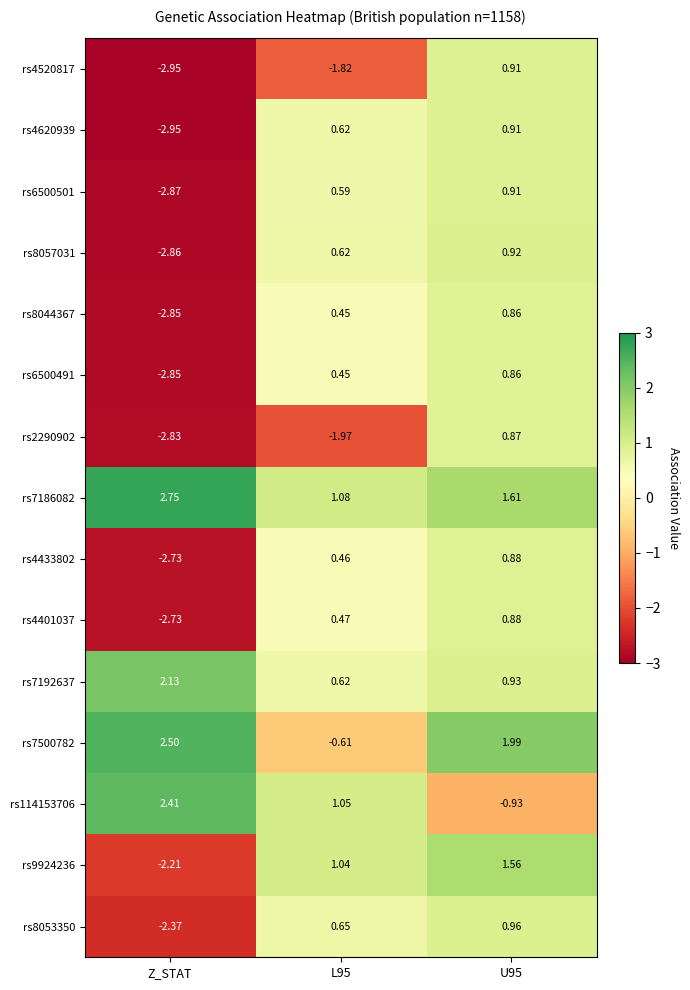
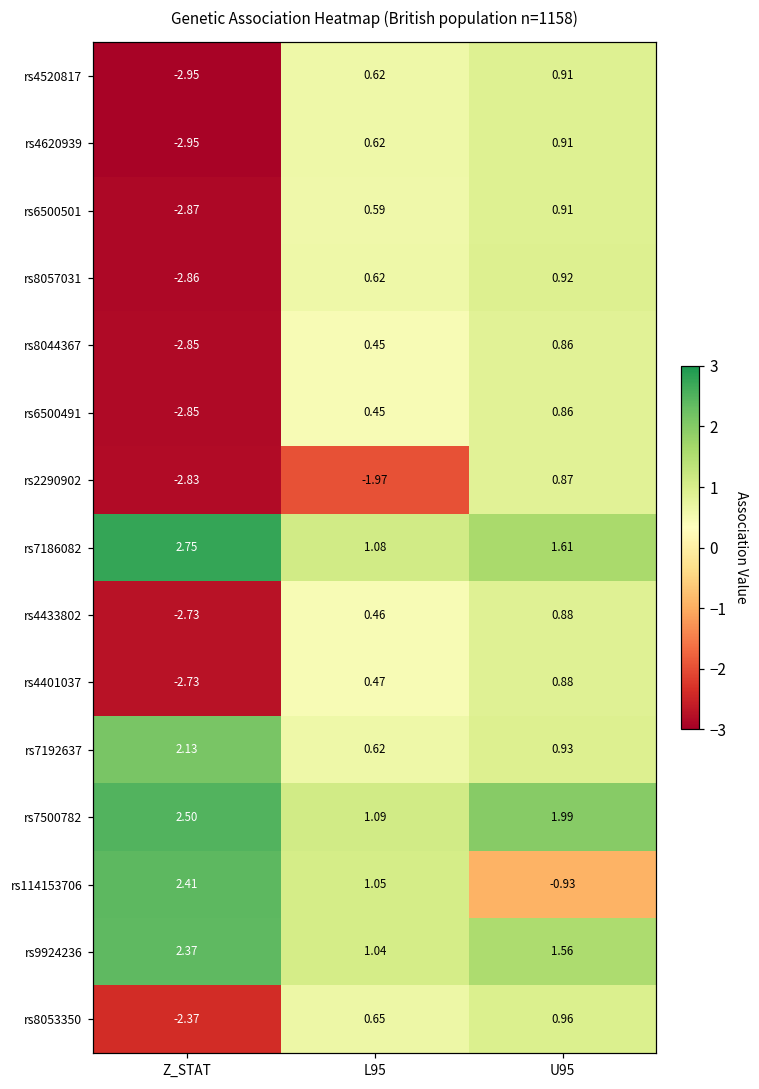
  {
    "rs4520817": {
      "Z_STAT": -2.95,
-     "L95": -1.82,
+     "L95": 0.62,
      "U95": 0.91
    },
    "rs4620939": {
      "Z_STAT": -2.95,
      "L95": 0.62,
      "U95": 0.91
    },
    "rs6500501": {
      "Z_STAT": -2.87,
      "L95": 0.59,
      "U95": 0.91
    },
    "rs8057031": {
      "Z_STAT": -2.86,
      "L95": 0.62,
      "U95": 0.92
    },
    "rs8044367": {
      "Z_STAT": -2.85,
      "L95": 0.45,
      "U95": 0.86
    },
    "rs6500491": {
      "Z_STAT": -2.85,
      "L95": 0.45,
      "U95": 0.86
    },
    "rs2290902": {
      "Z_STAT": -2.83,
      "L95": -1.97,
      "U95": 0.87
    },
    "rs7186082": {
      "Z_STAT": 2.75,
      "L95": 1.08,
      "U95": 1.61
    },
    "rs4433802": {
      "Z_STAT": -2.73,
      "L95": 0.46,
      "U95": 0.88
    },
    "rs4401037": {
      "Z_STAT": -2.73,
      "L95": 0.47,
      "U95": 0.88
    },
    "rs7192637": {
      "Z_STAT": 2.13,
      "L95": 0.62,
      "U95": 0.93
    },
    "rs7500782": {
      "Z_STAT": 2.50,
-     "L95": -0.61,
+     "L95": 1.09,
      "U95": 1.99
    },
    "rs114153706": {
      "Z_STAT": 2.41,
      "L95": 1.05,
      "U95": -0.93
    },
    "rs9924236": {
-     "Z_STAT": -2.21,
+     "Z_STAT": 2.37,
      "L95": 1.04,
      "U95": 1.56
    },
    "rs8053350": {
      "Z_STAT": -2.37,
      "L95": 0.65,
      "U95": 0.96
    }
  }
